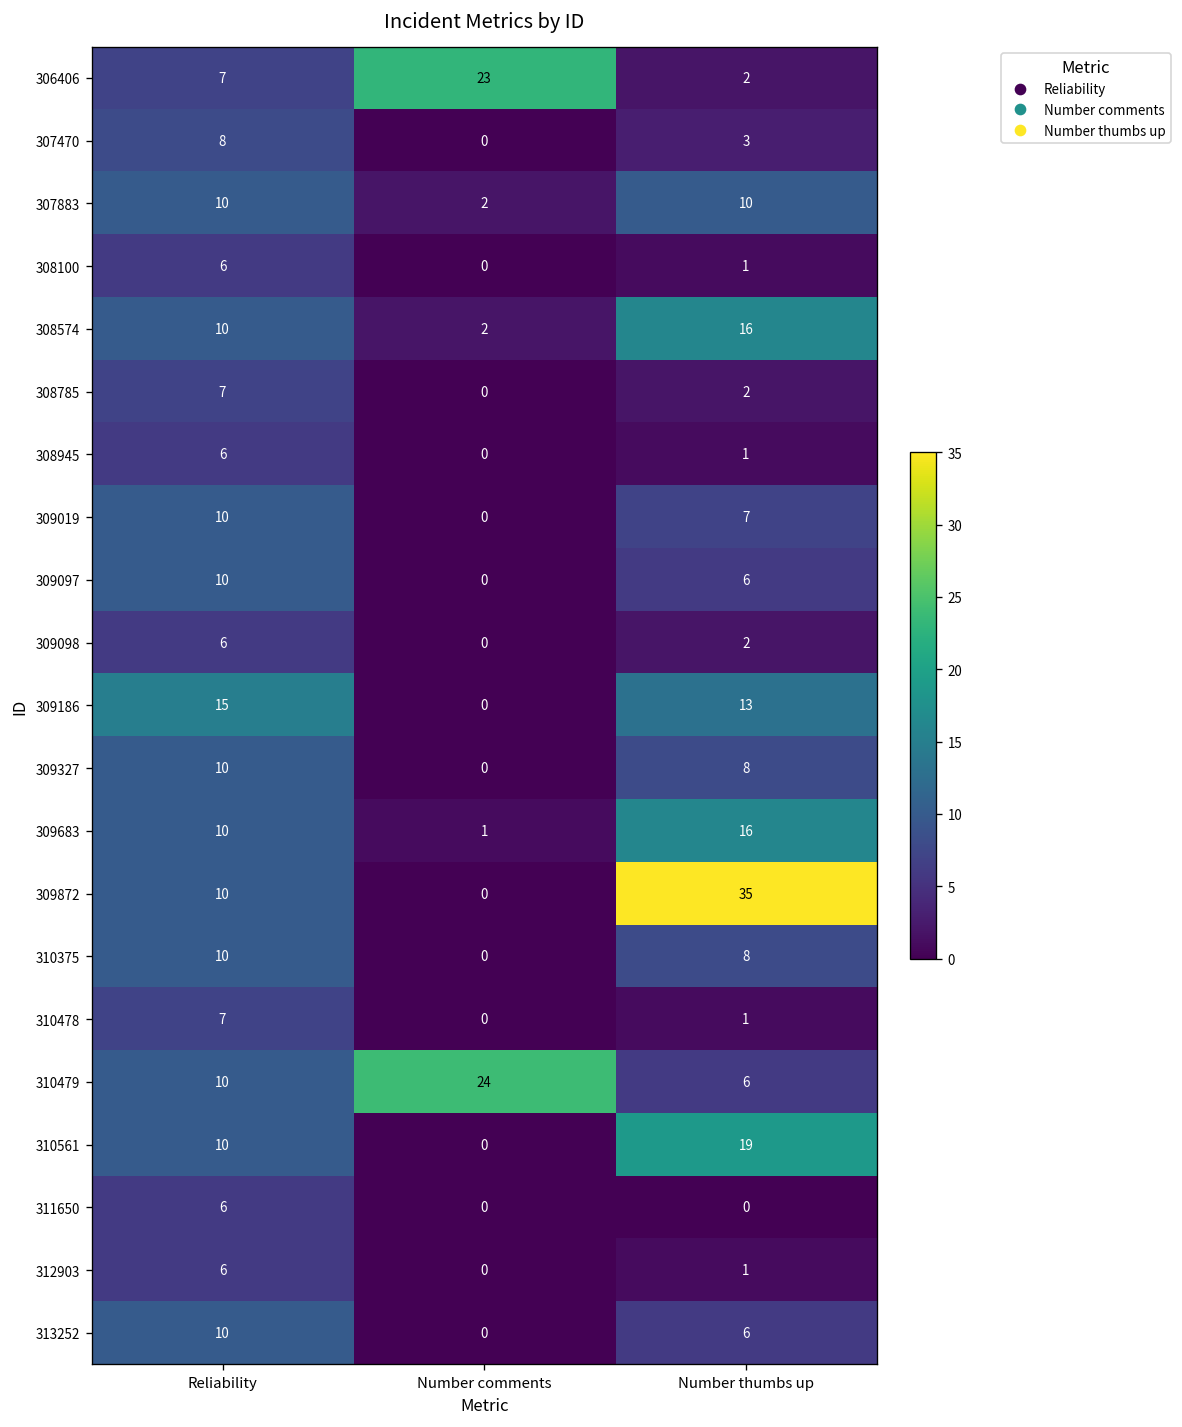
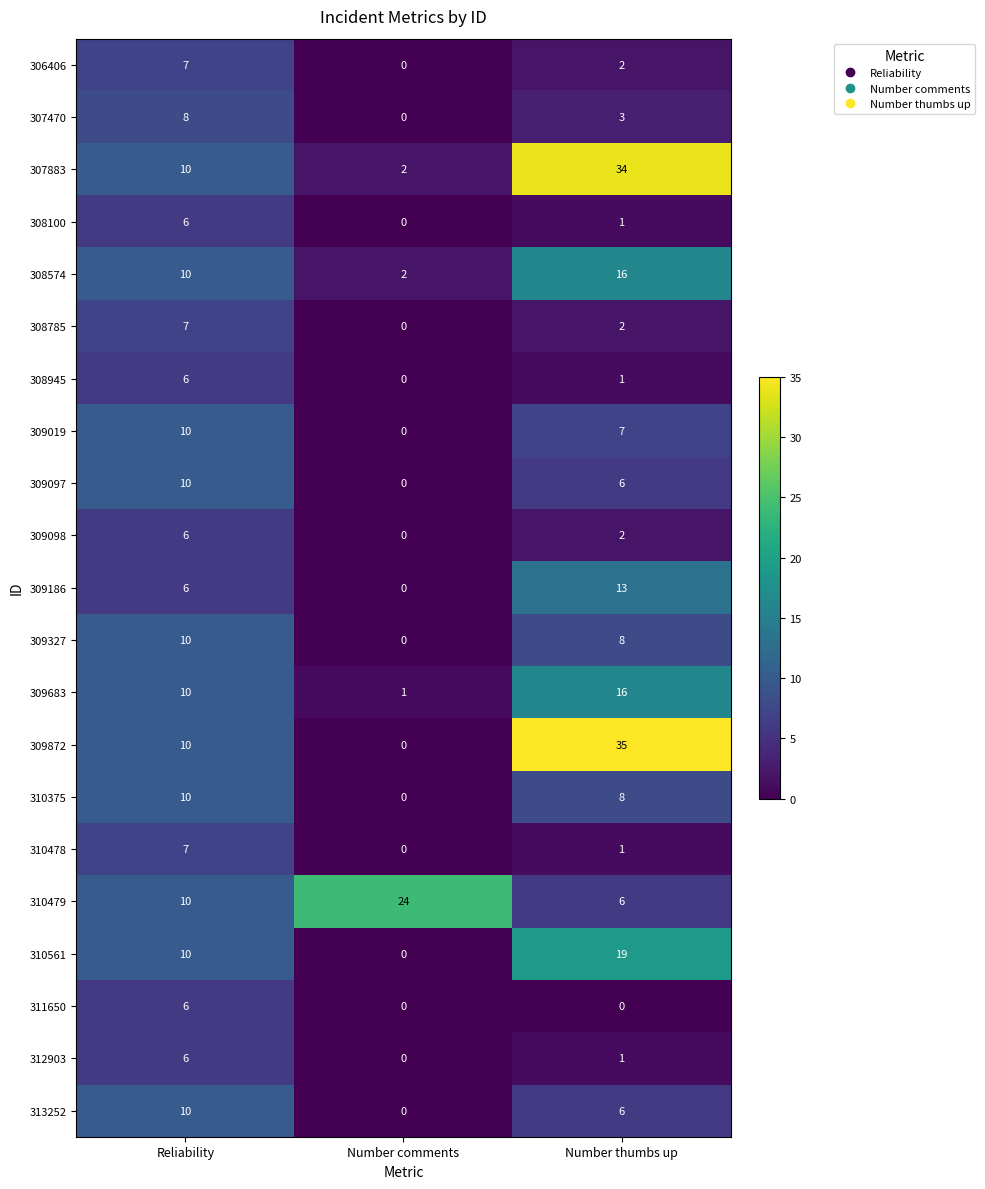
  {
    "306406": {
      "Reliability": 7,
-     "Number comments": 23,
+     "Number comments": 0,
      "Number thumbs up": 2
    },
    "307470": {
      "Reliability": 8,
      "Number comments": 0,
      "Number thumbs up": 3
    },
    "307883": {
      "Reliability": 10,
      "Number comments": 2,
-     "Number thumbs up": 10
+     "Number thumbs up": 34
    },
    "308100": {
      "Reliability": 6,
      "Number comments": 0,
      "Number thumbs up": 1
    },
    "308574": {
      "Reliability": 10,
      "Number comments": 2,
      "Number thumbs up": 16
    },
    "308785": {
      "Reliability": 7,
      "Number comments": 0,
      "Number thumbs up": 2
    },
    "308945": {
      "Reliability": 6,
      "Number comments": 0,
      "Number thumbs up": 1
    },
    "309019": {
      "Reliability": 10,
      "Number comments": 0,
      "Number thumbs up": 7
    },
    "309097": {
      "Reliability": 10,
      "Number comments": 0,
      "Number thumbs up": 6
    },
    "309098": {
      "Reliability": 6,
      "Number comments": 0,
      "Number thumbs up": 2
    },
    "309186": {
-     "Reliability": 15,
+     "Reliability": 6,
      "Number comments": 0,
      "Number thumbs up": 13
    },
    "309327": {
      "Reliability": 10,
      "Number comments": 0,
      "Number thumbs up": 8
    },
    "309683": {
      "Reliability": 10,
      "Number comments": 1,
      "Number thumbs up": 16
    },
    "309872": {
      "Reliability": 10,
      "Number comments": 0,
      "Number thumbs up": 35
    },
    "310375": {
      "Reliability": 10,
      "Number comments": 0,
      "Number thumbs up": 8
    },
    "310478": {
      "Reliability": 7,
      "Number comments": 0,
      "Number thumbs up": 1
    },
    "310479": {
      "Reliability": 10,
      "Number comments": 24,
      "Number thumbs up": 6
    },
    "310561": {
      "Reliability": 10,
      "Number comments": 0,
      "Number thumbs up": 19
    },
    "311650": {
      "Reliability": 6,
      "Number comments": 0,
      "Number thumbs up": 0
    },
    "312903": {
      "Reliability": 6,
      "Number comments": 0,
      "Number thumbs up": 1
    },
    "313252": {
      "Reliability": 10,
      "Number comments": 0,
      "Number thumbs up": 6
    }
  }
